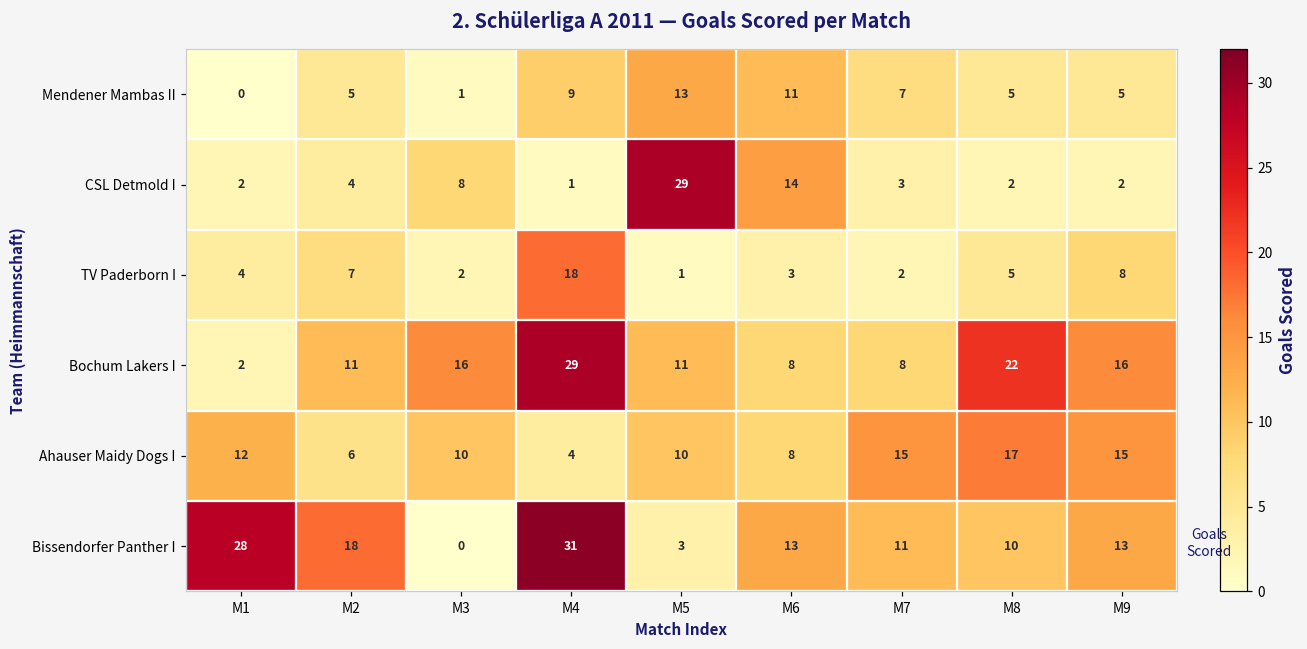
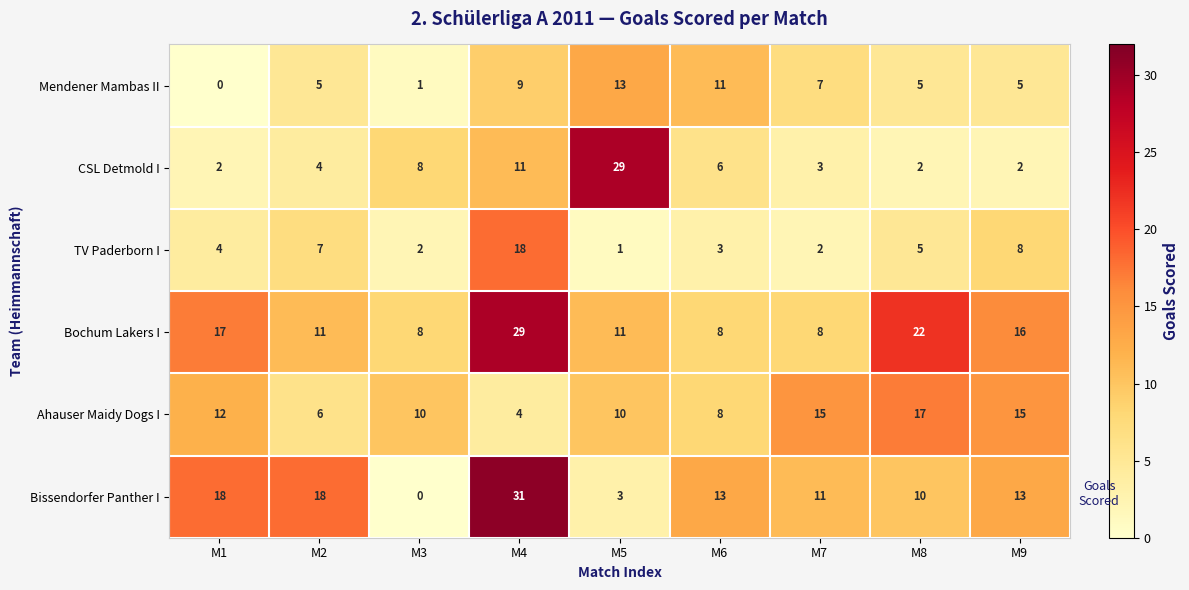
  {
    "Mendener Mambas II": {
      "M1": 0,
      "M2": 5,
      "M3": 1,
      "M4": 9,
      "M5": 13,
      "M6": 11,
      "M7": 7,
      "M8": 5,
      "M9": 5
    },
    "CSL Detmold I": {
      "M1": 2,
      "M2": 4,
      "M3": 8,
-     "M4": 1,
+     "M4": 11,
      "M5": 29,
-     "M6": 14,
+     "M6": 6,
      "M7": 3,
      "M8": 2,
      "M9": 2
    },
    "TV Paderborn I": {
      "M1": 4,
      "M2": 7,
      "M3": 2,
      "M4": 18,
      "M5": 1,
      "M6": 3,
      "M7": 2,
      "M8": 5,
      "M9": 8
    },
    "Bochum Lakers I": {
-     "M1": 2,
+     "M1": 17,
      "M2": 11,
-     "M3": 16,
+     "M3": 8,
      "M4": 29,
      "M5": 11,
      "M6": 8,
      "M7": 8,
      "M8": 22,
      "M9": 16
    },
    "Ahauser Maidy Dogs I": {
      "M1": 12,
      "M2": 6,
      "M3": 10,
      "M4": 4,
      "M5": 10,
      "M6": 8,
      "M7": 15,
      "M8": 17,
      "M9": 15
    },
    "Bissendorfer Panther I": {
-     "M1": 28,
+     "M1": 18,
      "M2": 18,
      "M3": 0,
      "M4": 31,
      "M5": 3,
      "M6": 13,
      "M7": 11,
      "M8": 10,
      "M9": 13
    }
  }
